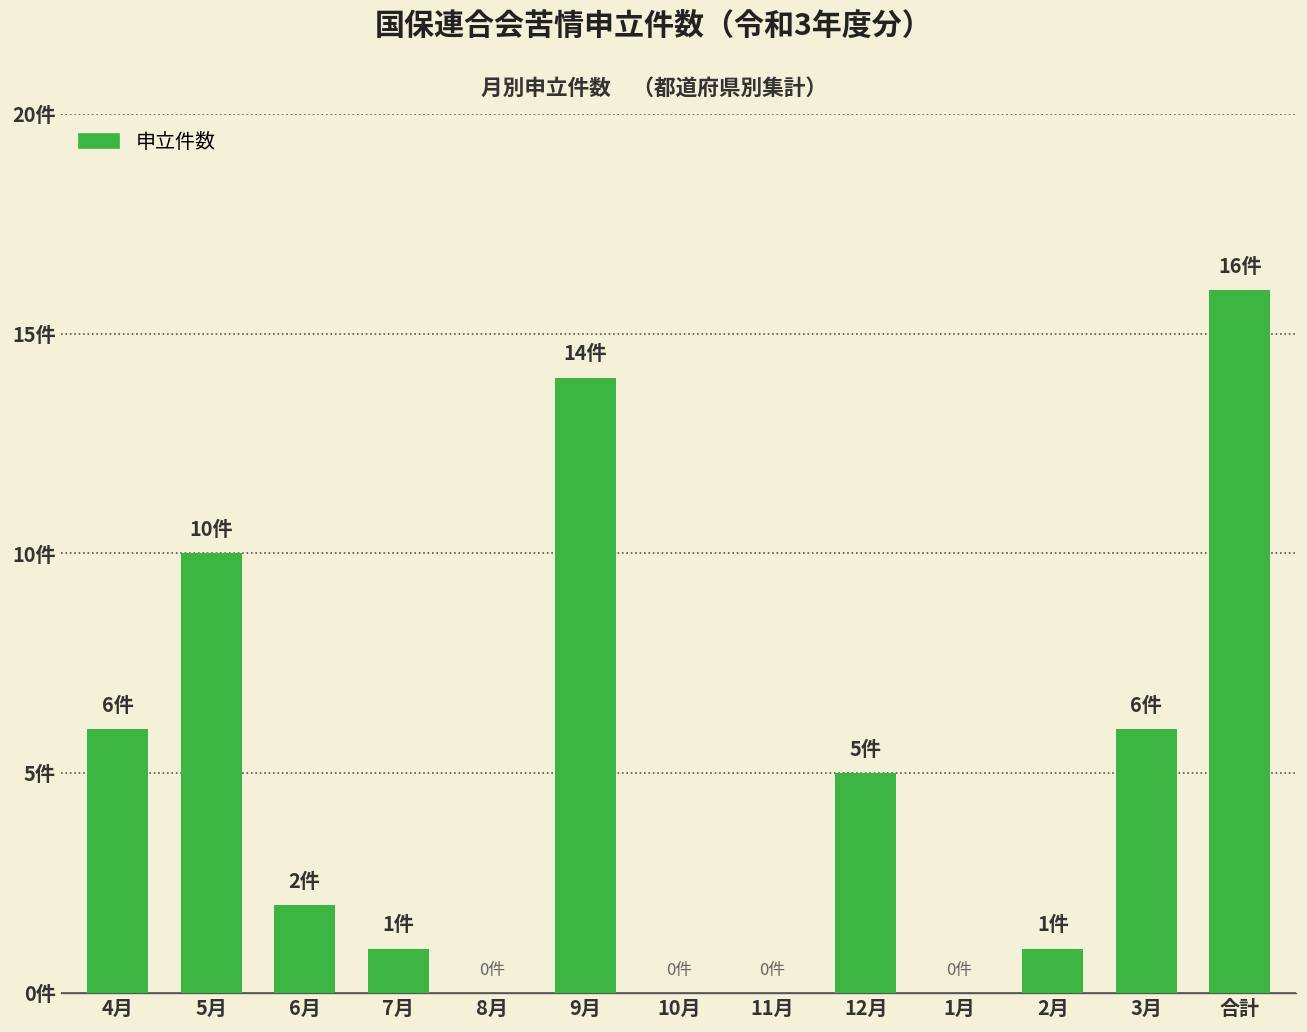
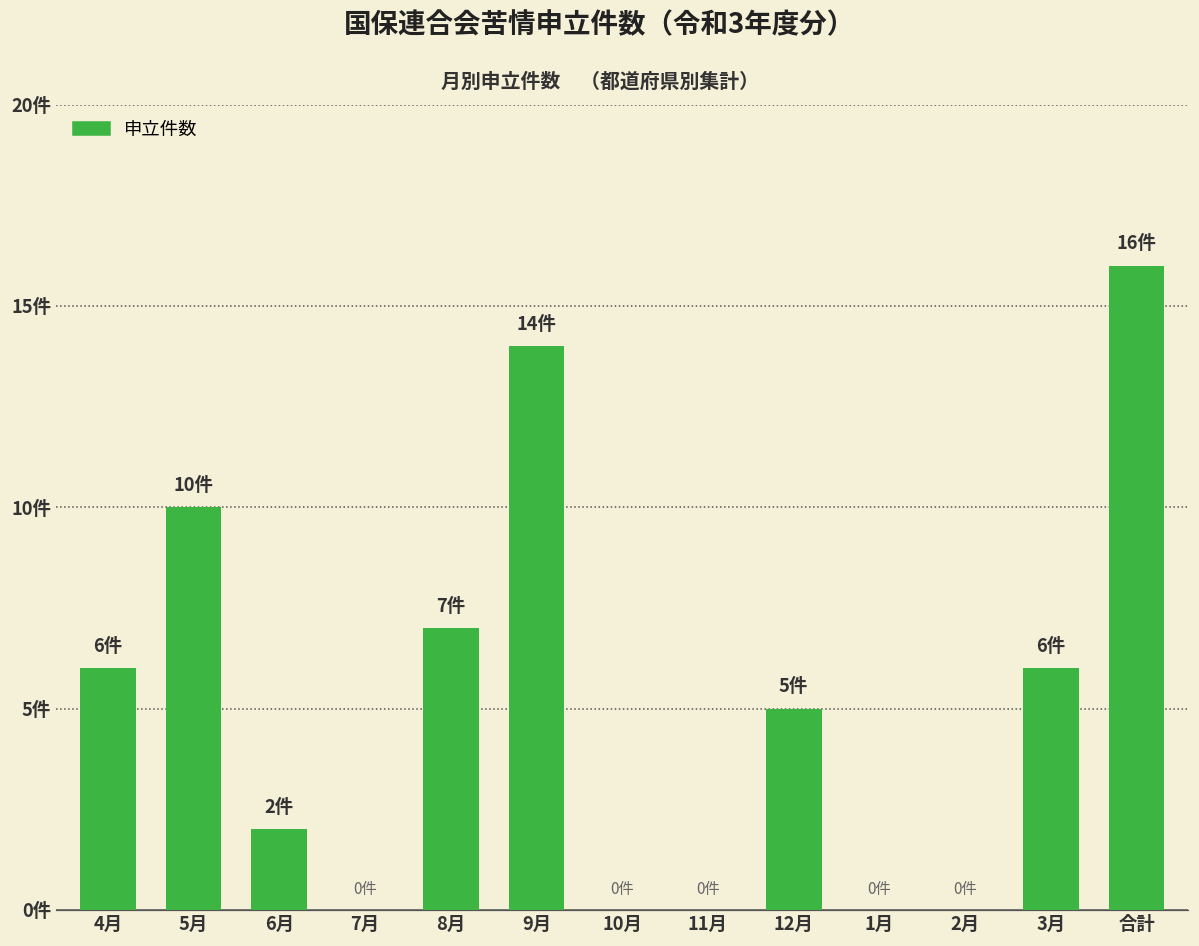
  {
    "4月": "6件",
    "5月": "10件",
    "6月": "2件",
-   "7月": "1件",
-   "8月": "0件",
+   "7月": "0件",
+   "8月": "7件",
    "9月": "14件",
    "10月": "0件",
    "11月": "0件",
    "12月": "5件",
    "1月": "0件",
-   "2月": "1件",
+   "2月": "0件",
    "3月": "6件",
    "合計": "16件"
  }
